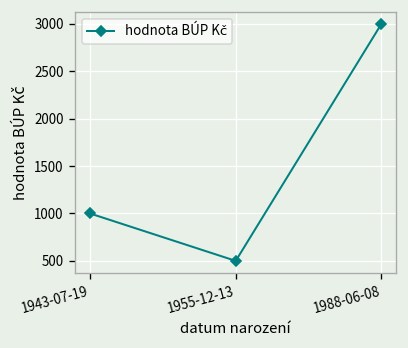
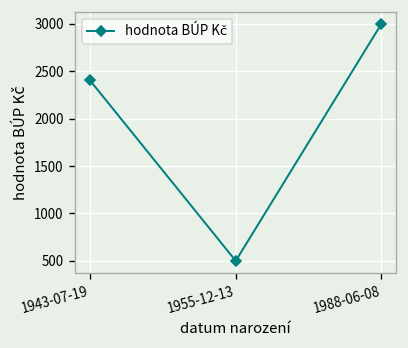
  {
-   "1943-07-19": 1000,
+   "1943-07-19": 2400,
    "1955-12-13": 500,
    "1988-06-08": 3000
  }
